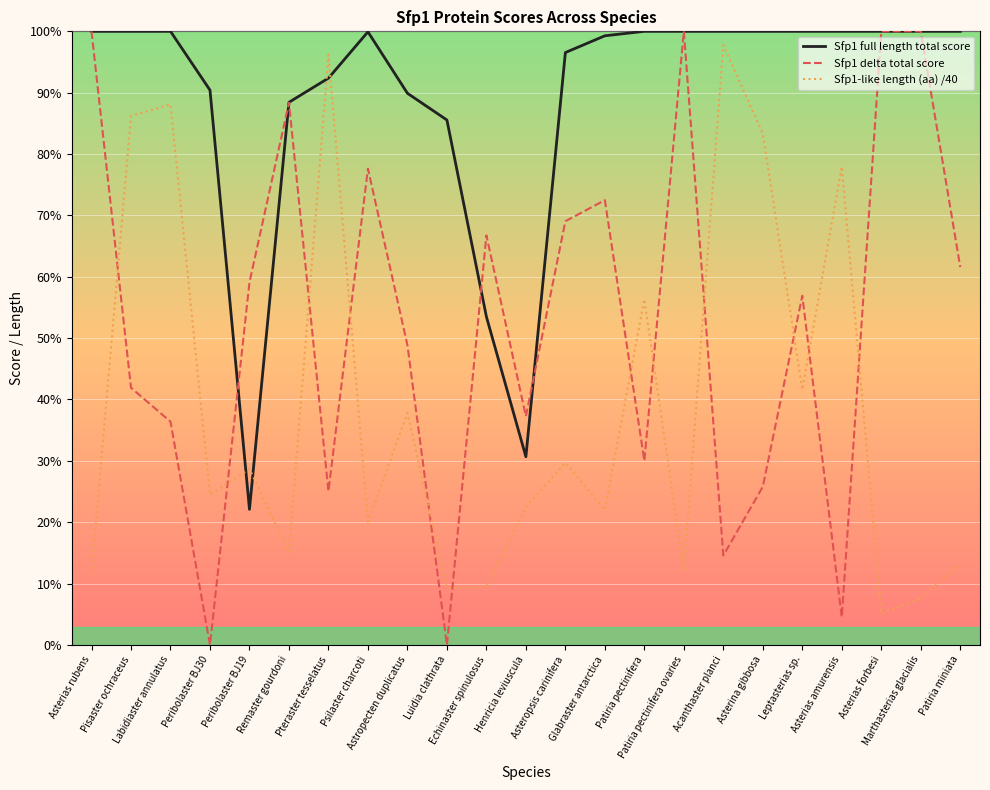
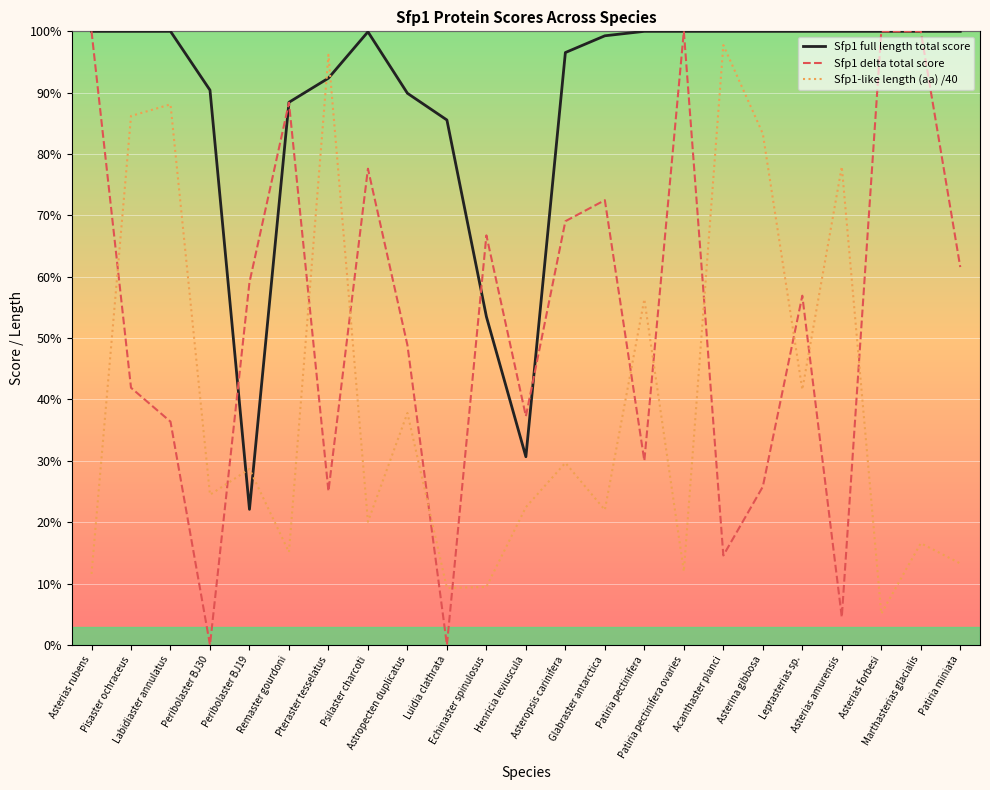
  {
    "Sfp1 full length total score": {
      "Pisaster ochraceus": "100%",
      "Labidiaster annulatus": "100%",
      "Peribolaster BJ30": "90%",
      "Peribolaster BJ19": "22%",
      "Pteraster tesselatus": "92%",
      "Psilaster charcoti": "100%",
      "Astropecten duplicatus": "90%",
      "Luidia clathrata": "86%",
      "Echinaster spinulosus": "53%",
      "Henricia leviuscula": "31%",
      "Asteropsis carinifera": "97%",
      "Glabraster antarctica": "99%",
      "Patiria pectinifera": "100%",
      "Acanthaster planci": "100%",
      "Asterina gibbosa": "100%",
      "Leptasterias sp.": "100%",
      "Asterias amurensis": "100%",
      "Patiria miniata": "100%"
    },
    "Sfp1 delta total score": {
      "Pisaster ochraceus": "42%",
      "Labidiaster annulatus": "36%",
      "Peribolaster BJ19": "59%",
      "Pteraster tesselatus": "25%",
      "Psilaster charcoti": "78%",
      "Astropecten duplicatus": "49%",
      "Echinaster spinulosus": "67%",
      "Henricia leviuscula": "37%",
      "Asteropsis carinifera": "69%",
      "Glabraster antarctica": "72%",
      "Patiria pectinifera": "30%",
      "Acanthaster planci": "15%",
      "Asterina gibbosa": "26%",
      "Leptasterias sp.": "57%",
      "Asterias amurensis": "5%",
      "Patiria miniata": "62%"
    },
    "Sfp1-like length (aa) /40": {
      "Asterias rubens": "12%",
      "Pisaster ochraceus": "86%",
      "Labidiaster annulatus": "88%",
      "Peribolaster BJ30": "24%",
      "Peribolaster BJ19": "29%",
      "Remaster gourdoni": "15%",
      "Pteraster tesselatus": "96%",
      "Psilaster charcoti": "20%",
      "Astropecten duplicatus": "38%",
      "Luidia clathrata": "9%",
      "Echinaster spinulosus": "9%",
      "Henricia leviuscula": "22%",
      "Asteropsis carinifera": "30%",
      "Glabraster antarctica": "22%",
      "Patiria pectinifera": "56%",
      "Patiria pectinifera ovaries": "12%",
      "Acanthaster planci": "98%",
      "Asterina gibbosa": "83%",
      "Leptasterias sp.": "42%",
      "Asterias amurensis": "78%",
      "Asterias forbesi": "5%",
-     "Marthasterias glacialis": "8%",
+     "Marthasterias glacialis": "17%",
      "Patiria miniata": "13%"
    }
  }
